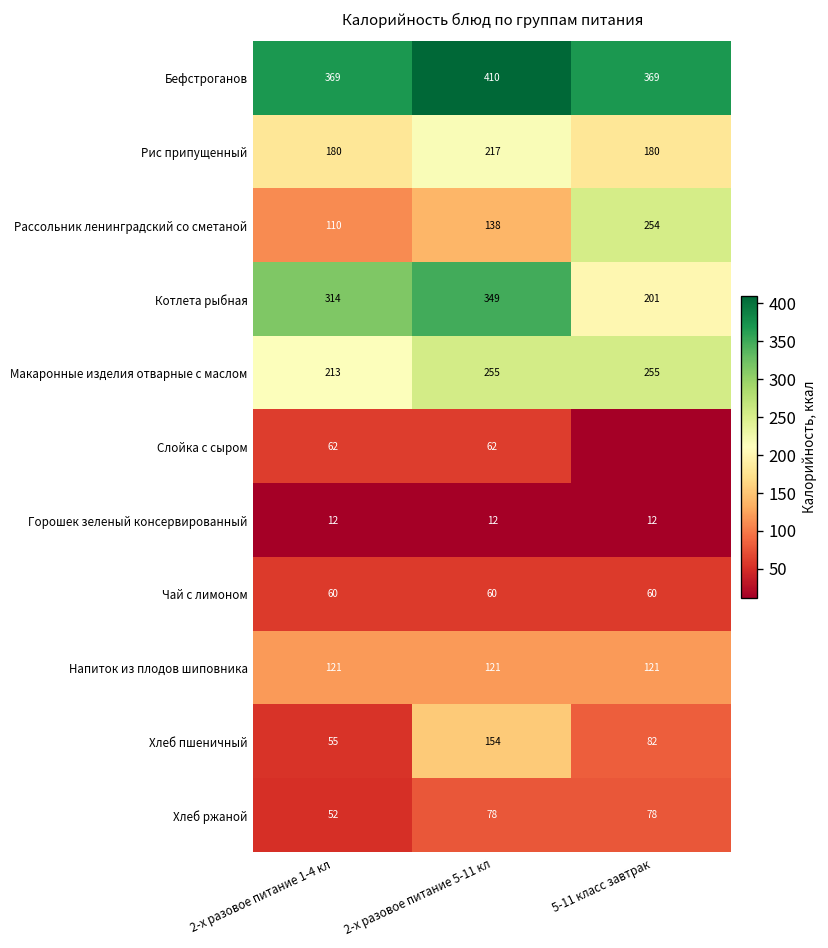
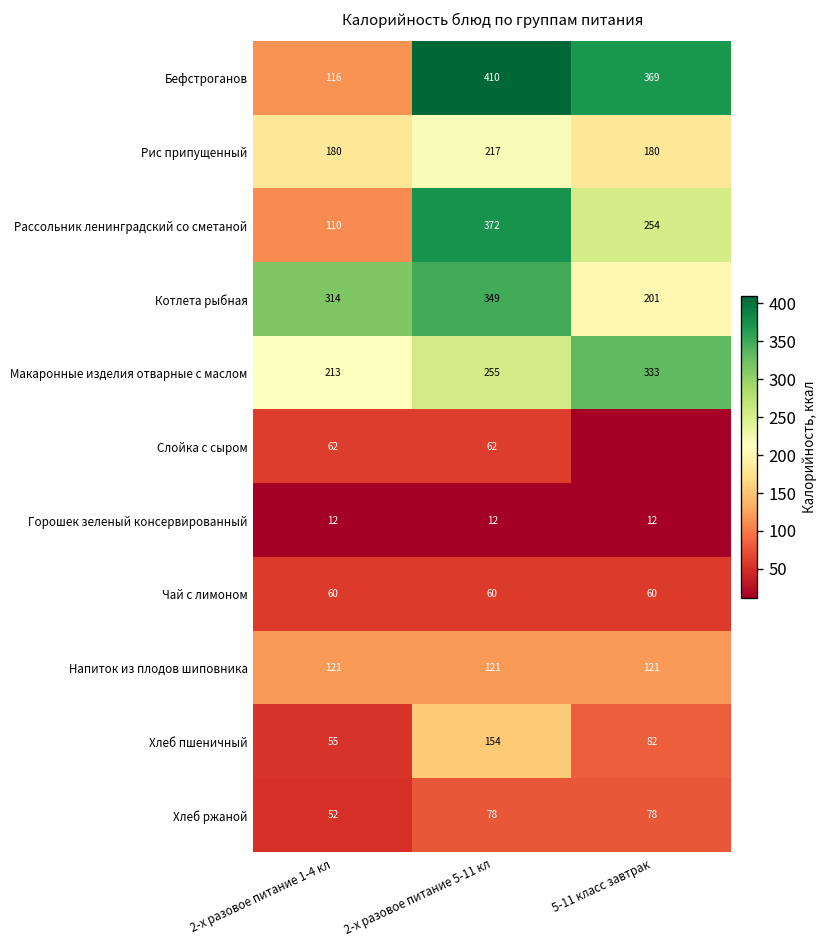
  {
    "Бефстроганов": {
-     "2-х разовое питание 1-4 кл": 369,
+     "2-х разовое питание 1-4 кл": 116,
      "2-х разовое питание 5-11 кл": 410,
      "5-11 класс завтрак": 369
    },
    "Рис припущенный": {
      "2-х разовое питание 1-4 кл": 180,
      "2-х разовое питание 5-11 кл": 217,
      "5-11 класс завтрак": 180
    },
    "Рассольник ленинградский со сметаной": {
      "2-х разовое питание 1-4 кл": 110,
-     "2-х разовое питание 5-11 кл": 138,
+     "2-х разовое питание 5-11 кл": 372,
      "5-11 класс завтрак": 254
    },
    "Котлета рыбная": {
      "2-х разовое питание 1-4 кл": 314,
      "2-х разовое питание 5-11 кл": 349,
      "5-11 класс завтрак": 201
    },
    "Макаронные изделия отварные с маслом": {
      "2-х разовое питание 1-4 кл": 213,
      "2-х разовое питание 5-11 кл": 255,
-     "5-11 класс завтрак": 255
+     "5-11 класс завтрак": 333
    },
    "Слойка с сыром": {
      "2-х разовое питание 1-4 кл": 62,
      "2-х разовое питание 5-11 кл": 62
    },
    "Горошек зеленый консервированный": {
      "2-х разовое питание 1-4 кл": 12,
      "2-х разовое питание 5-11 кл": 12,
      "5-11 класс завтрак": 12
    },
    "Чай с лимоном": {
      "2-х разовое питание 1-4 кл": 60,
      "2-х разовое питание 5-11 кл": 60,
      "5-11 класс завтрак": 60
    },
    "Напиток из плодов шиповника": {
      "2-х разовое питание 1-4 кл": 121,
      "2-х разовое питание 5-11 кл": 121,
      "5-11 класс завтрак": 121
    },
    "Хлеб пшеничный": {
      "2-х разовое питание 1-4 кл": 55,
      "2-х разовое питание 5-11 кл": 154,
      "5-11 класс завтрак": 82
    },
    "Хлеб ржаной": {
      "2-х разовое питание 1-4 кл": 52,
      "2-х разовое питание 5-11 кл": 78,
      "5-11 класс завтрак": 78
    }
  }
